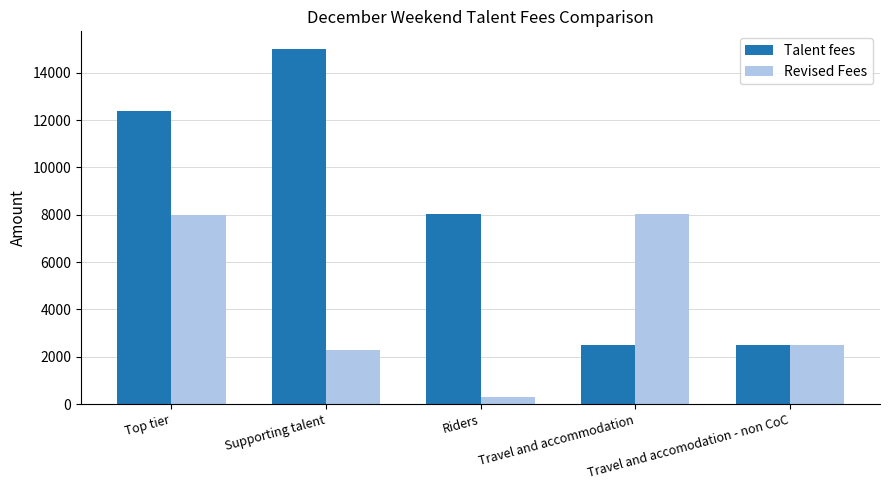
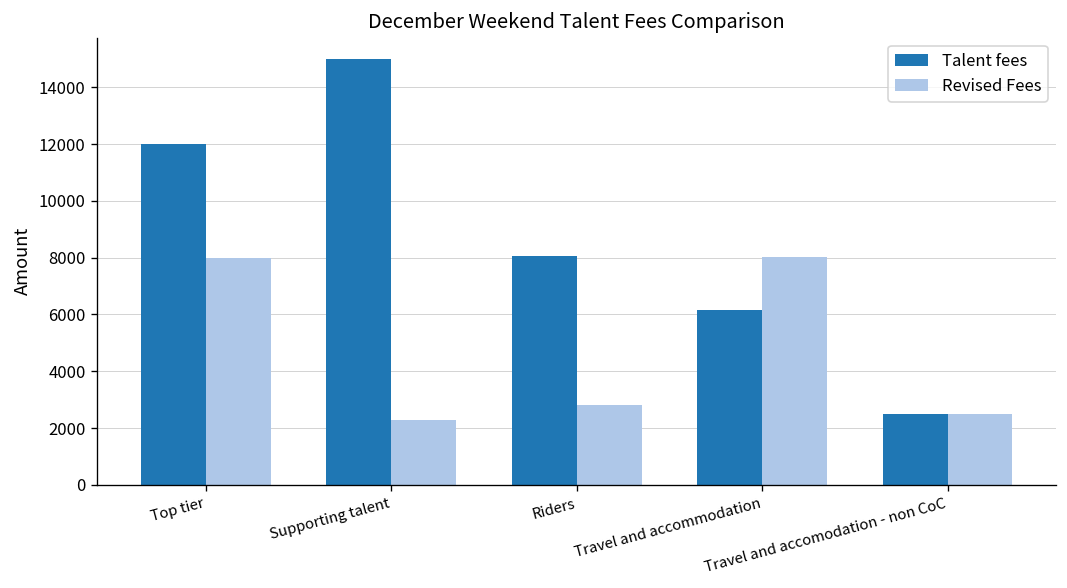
  {
    "Talent fees": {
-     "Top tier": 12400,
+     "Top tier": 12000,
      "Supporting talent": 15000,
      "Riders": 8000,
-     "Travel and accommodation": 2500,
+     "Travel and accommodation": 6100,
      "Travel and accomodation - non CoC": 2500
    },
    "Revised Fees": {
      "Top tier": 8000,
      "Supporting talent": 2300,
-     "Riders": 300,
+     "Riders": 2800,
      "Travel and accommodation": 8000,
      "Travel and accomodation - non CoC": 2500
    }
  }
